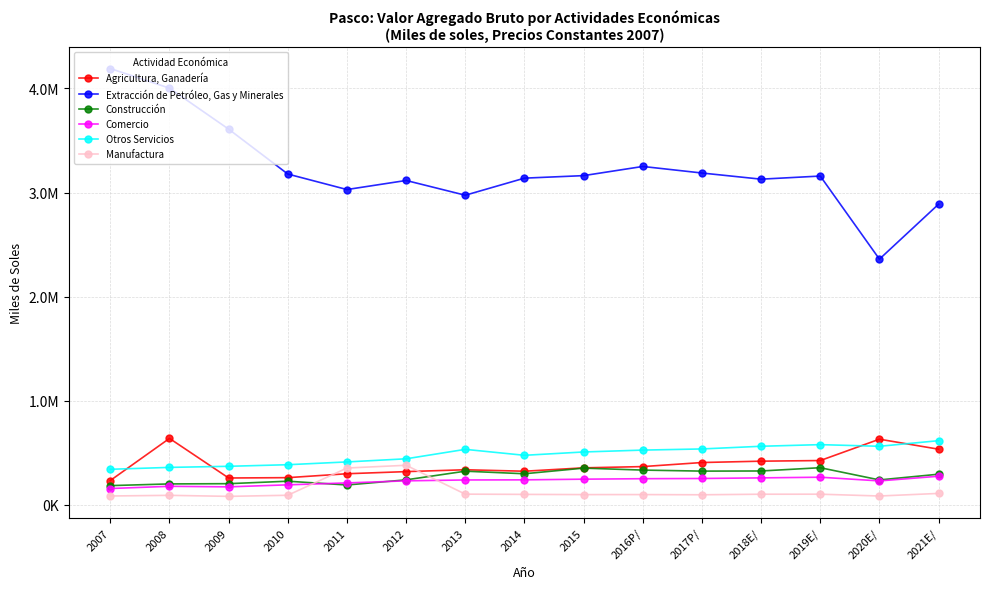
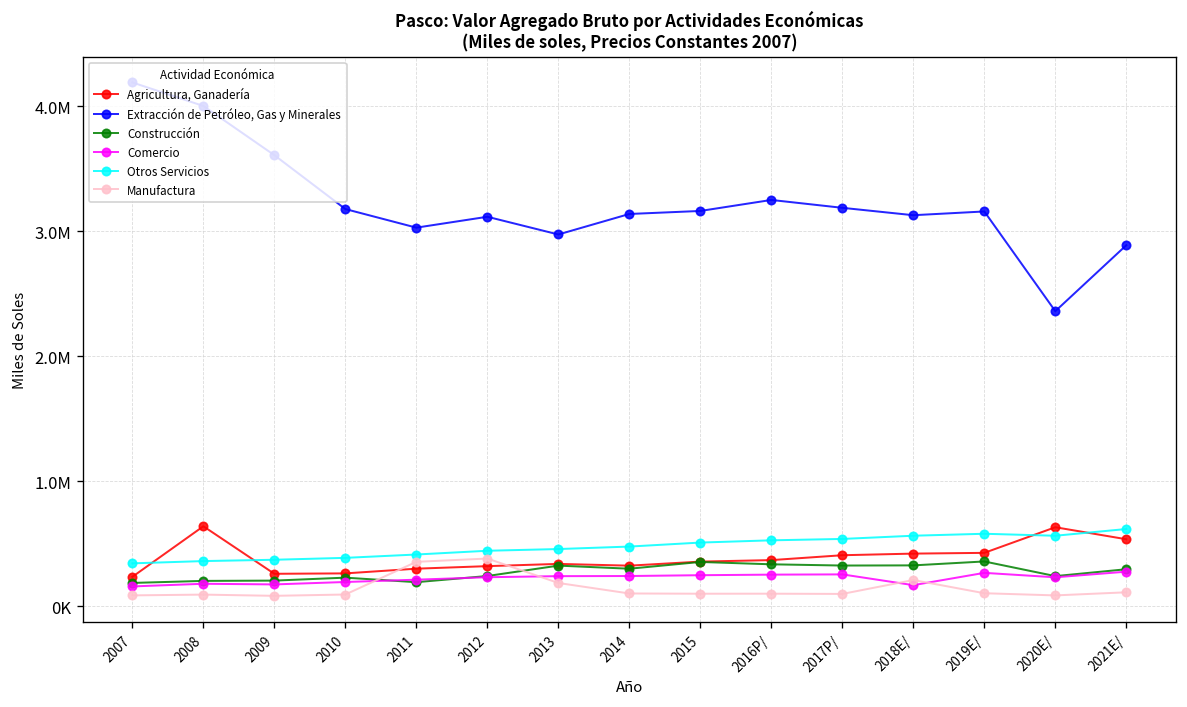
  {
    "Agricultura, Ganadería": {
      "2007": 230000,
      "2008": 640000,
      "2009": 260000,
      "2010": 260000,
      "2011": 300000,
      "2012": 320000,
      "2014": 320000,
      "2016P/": 370000,
      "2017P/": 410000,
      "2018E/": 420000,
      "2019E/": 430000,
      "2020E/": 630000,
      "2021E/": 530000
    },
    "Extracción de Petróleo, Gas y Minerales": {
      "2010": 3180000,
      "2011": 3030000,
      "2012": 3120000,
      "2013": 2970000,
      "2014": 3140000,
      "2015": 3160000,
      "2016P/": 3250000,
      "2017P/": 3190000,
      "2018E/": 3130000,
      "2019E/": 3160000,
      "2020E/": 2360000,
      "2021E/": 2890000
    },
    "Construcción": {
      "2007": 190000,
      "2009": 200000,
      "2010": 230000,
      "2014": 300000,
      "2016P/": 330000,
      "2017P/": 320000,
      "2018E/": 330000,
      "2019E/": 360000
    },
    "Comercio": {
      "2007": 160000,
      "2009": 170000,
      "2010": 190000,
      "2013": 240000,
      "2014": 240000,
      "2015": 250000,
      "2016P/": 250000,
      "2017P/": 250000,
-     "2018E/": 260000,
+     "2018E/": 170000,
      "2019E/": 270000
    },
    "Otros Servicios": {
      "2007": 340000,
      "2008": 360000,
      "2009": 370000,
      "2010": 390000,
      "2011": 410000,
      "2012": 440000,
-     "2013": 530000,
+     "2013": 460000,
      "2014": 480000,
      "2015": 510000,
      "2016P/": 530000,
      "2017P/": 540000,
      "2018E/": 560000,
      "2019E/": 580000,
      "2020E/": 560000,
      "2021E/": 620000
    },
    "Manufactura": {
      "2007": 90000,
      "2008": 90000,
      "2009": 80000,
      "2010": 90000,
      "2011": 350000,
      "2012": 380000,
-     "2013": 100000,
+     "2013": 180000,
      "2014": 100000,
      "2015": 100000,
      "2016P/": 100000,
      "2017P/": 100000,
-     "2018E/": 100000,
+     "2018E/": 210000,
      "2019E/": 100000,
      "2020E/": 90000,
      "2021E/": 110000
    }
  }
